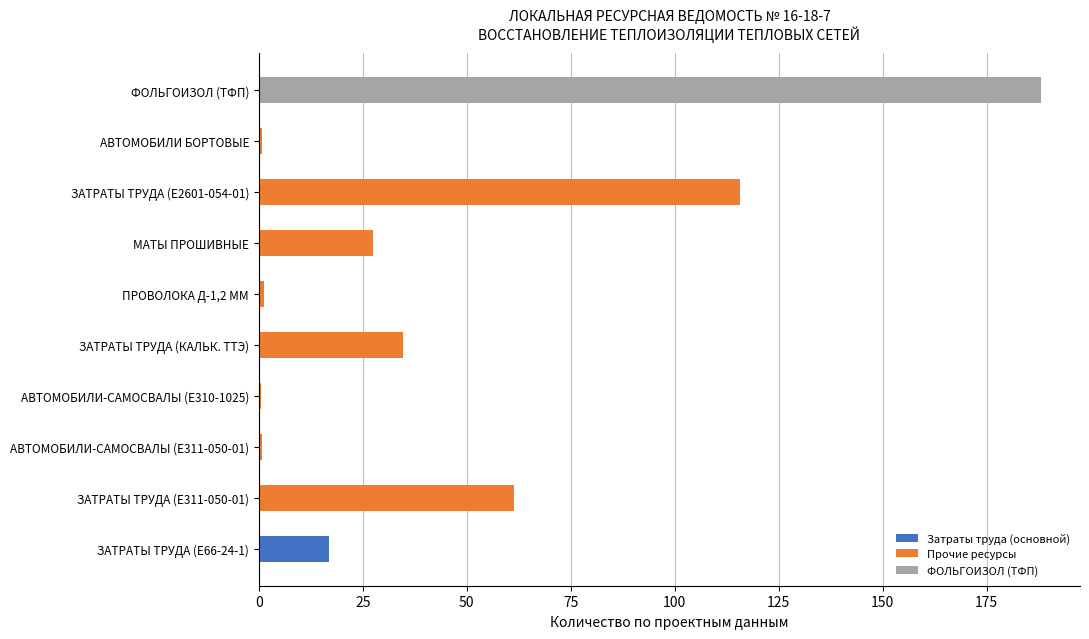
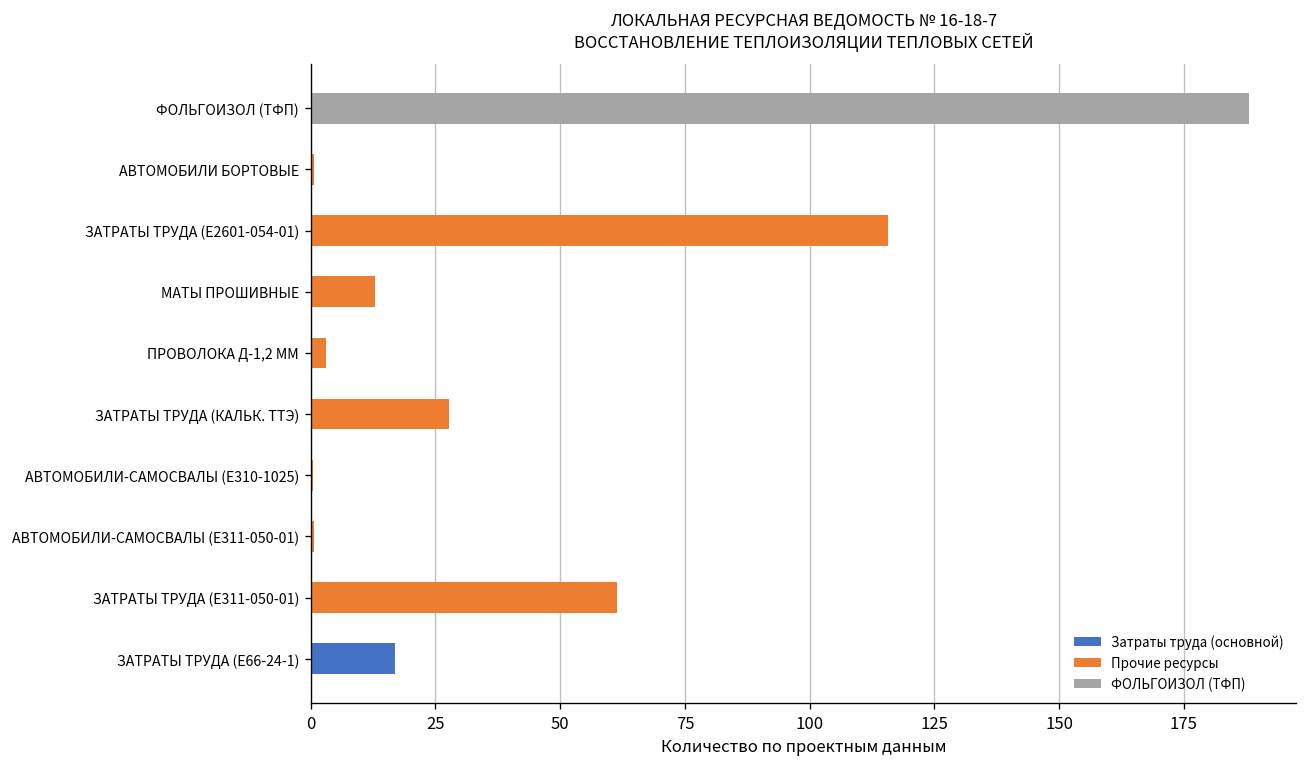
  {
    "ФОЛЬГОИЗОЛ (ТФП)": 188,
    "АВТОМОБИЛИ БОРТОВЫЕ": 1,
    "ЗАТРАТЫ ТРУДА (Е2601-054-01)": 116,
-   "МАТЫ ПРОШИВНЫЕ": 28,
-   "ПРОВОЛОКА Д-1,2 ММ": 1,
-   "ЗАТРАТЫ ТРУДА (КАЛЬК. ТТЭ)": 35,
+   "МАТЫ ПРОШИВНЫЕ": 13,
+   "ПРОВОЛОКА Д-1,2 ММ": 3,
+   "ЗАТРАТЫ ТРУДА (КАЛЬК. ТТЭ)": 28,
    "АВТОМОБИЛИ-САМОСВАЛЫ (Е311-050-01)": 1,
    "ЗАТРАТЫ ТРУДА (Е311-050-01)": 61,
    "ЗАТРАТЫ ТРУДА (Е66-24-1)": 17
  }
